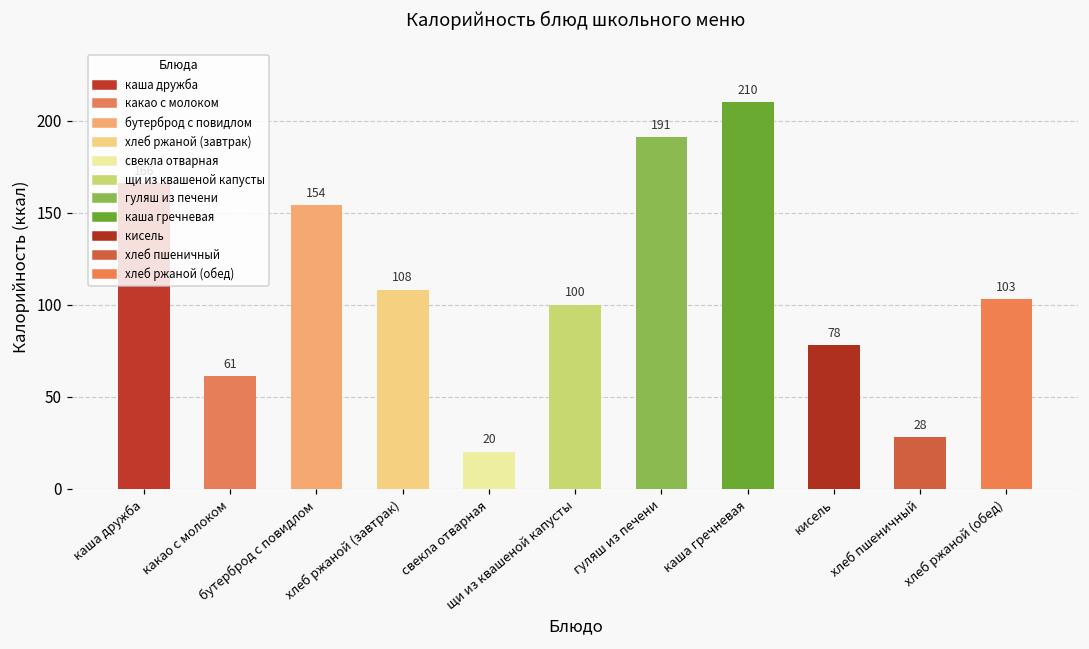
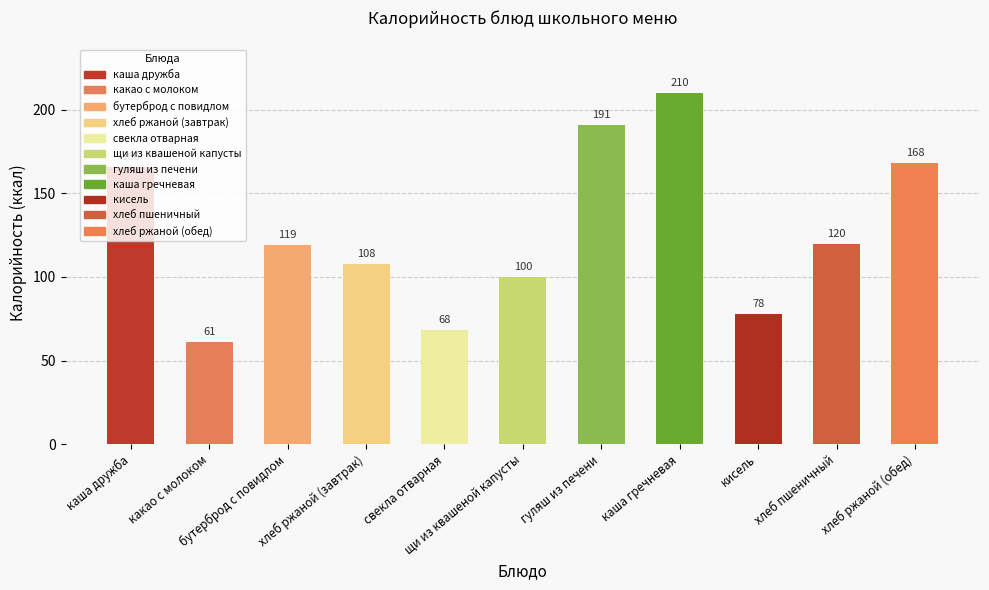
  {
    "какао с молоком": 61,
-   "бутерброд с повидлом": 154,
+   "бутерброд с повидлом": 119,
    "хлеб ржаной (завтрак)": 108,
-   "свекла отварная": 20,
+   "свекла отварная": 68,
    "щи из квашеной капусты": 100,
    "гуляш из печени": 191,
    "каша гречневая": 210,
    "кисель": 78,
-   "хлеб пшеничный": 28,
-   "хлеб ржаной (обед)": 103
+   "хлеб пшеничный": 120,
+   "хлеб ржаной (обед)": 168
  }
